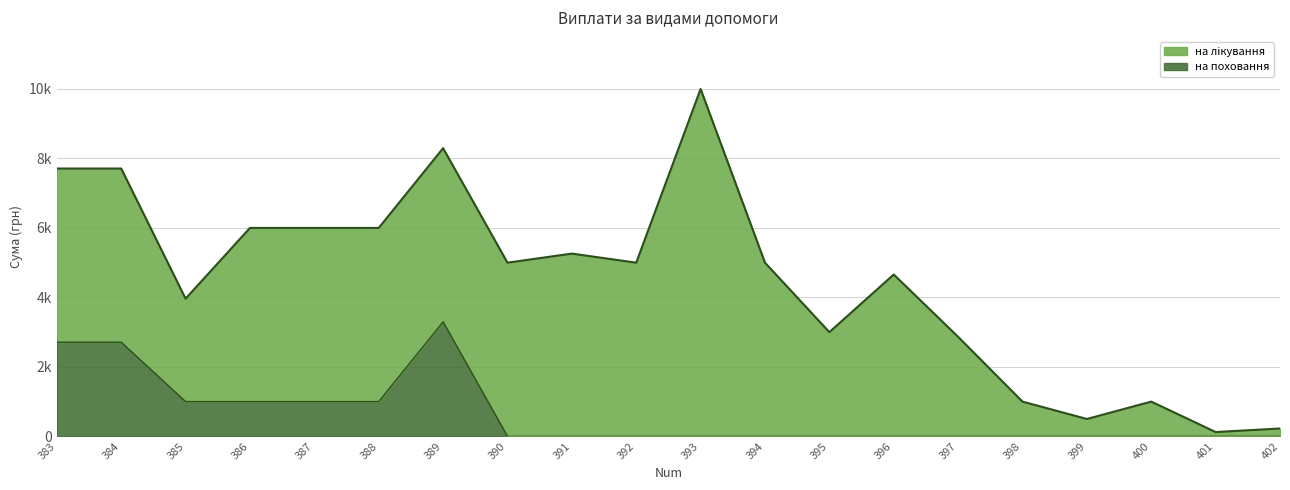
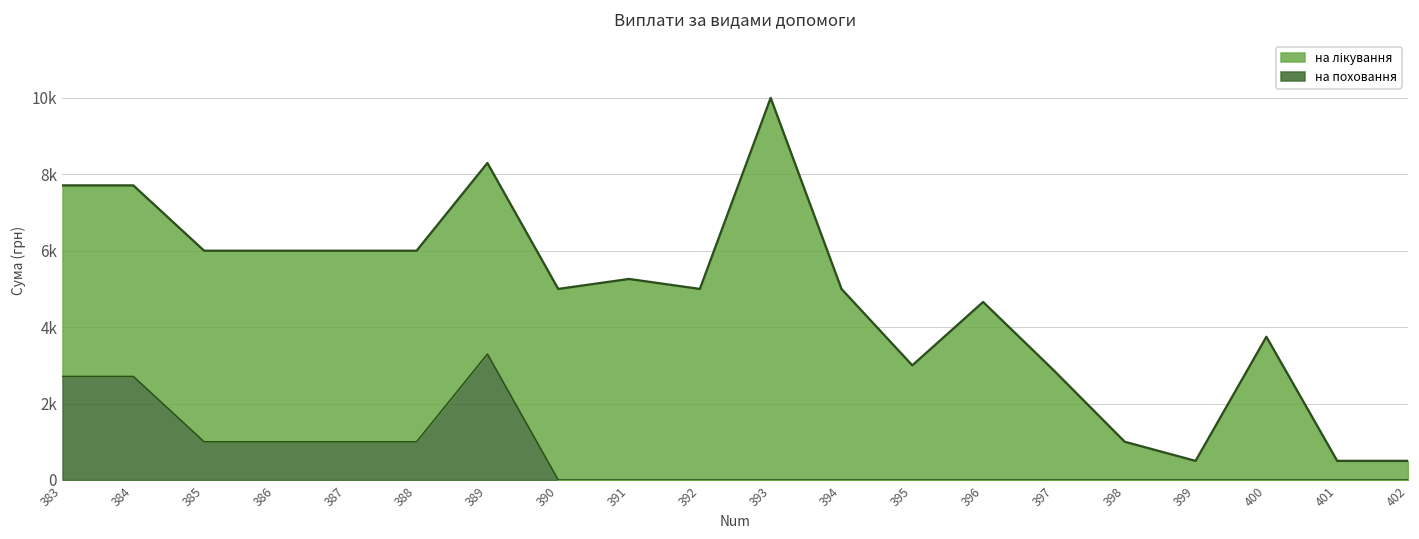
  {
    "на поховання": {
      "383": 2700,
      "384": 2700,
      "385": 1000,
      "386": 1000,
      "387": 1000,
      "388": 1000,
      "389": 3300,
      "390": 0,
      "391": 0,
      "392": 0,
      "393": 0,
      "394": 0,
      "395": 0,
      "396": 0,
      "397": 0,
      "398": 0,
      "399": 0,
      "400": 0,
      "401": 0,
      "402": 0
    },
    "на лікування": {
      "383": 5000,
      "384": 5000,
-     "385": 3000,
+     "385": 5000,
      "386": 5000,
      "387": 5000,
      "388": 5000,
      "389": 5000,
      "390": 5000,
      "391": 5300,
      "392": 5000,
      "393": 10000,
      "394": 5000,
      "395": 3000,
      "396": 4700,
      "397": 2900,
      "398": 1000,
      "399": 500,
-     "400": 1000,
-     "401": 100,
-     "402": 200
+     "400": 3700,
+     "401": 500,
+     "402": 500
    }
  }
